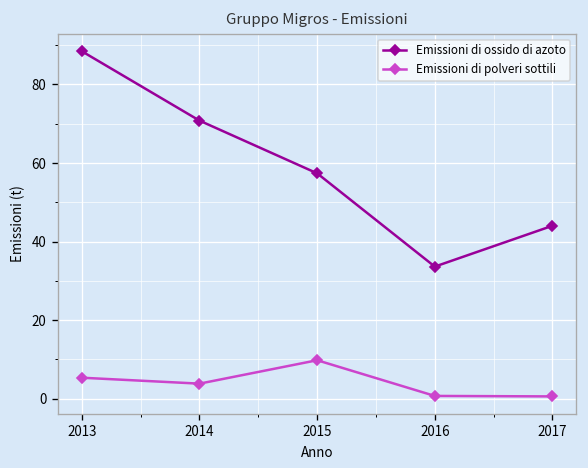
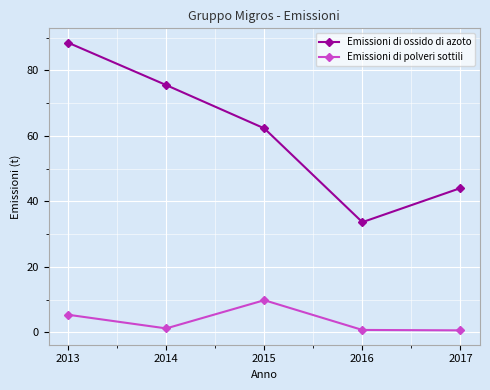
  {
    "Emissioni di ossido di azoto": {
      "2013": 88,
-     "2014": 71,
-     "2015": 57,
+     "2014": 76,
+     "2015": 62,
      "2016": 34,
      "2017": 44
    },
    "Emissioni di polveri sottili": {
      "2013": 5,
-     "2014": 4,
+     "2014": 1,
      "2015": 10,
      "2016": 1,
      "2017": 1
    }
  }
